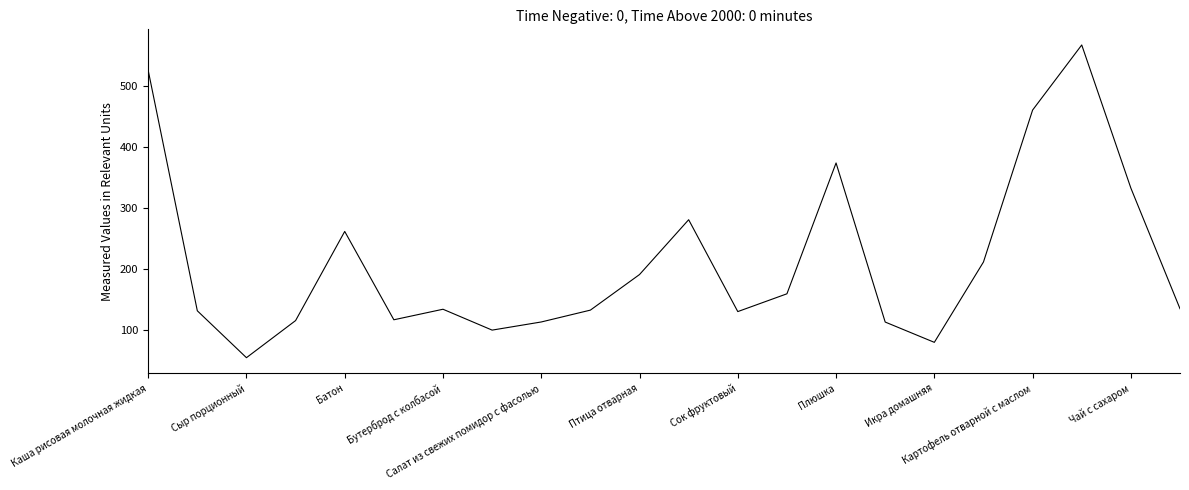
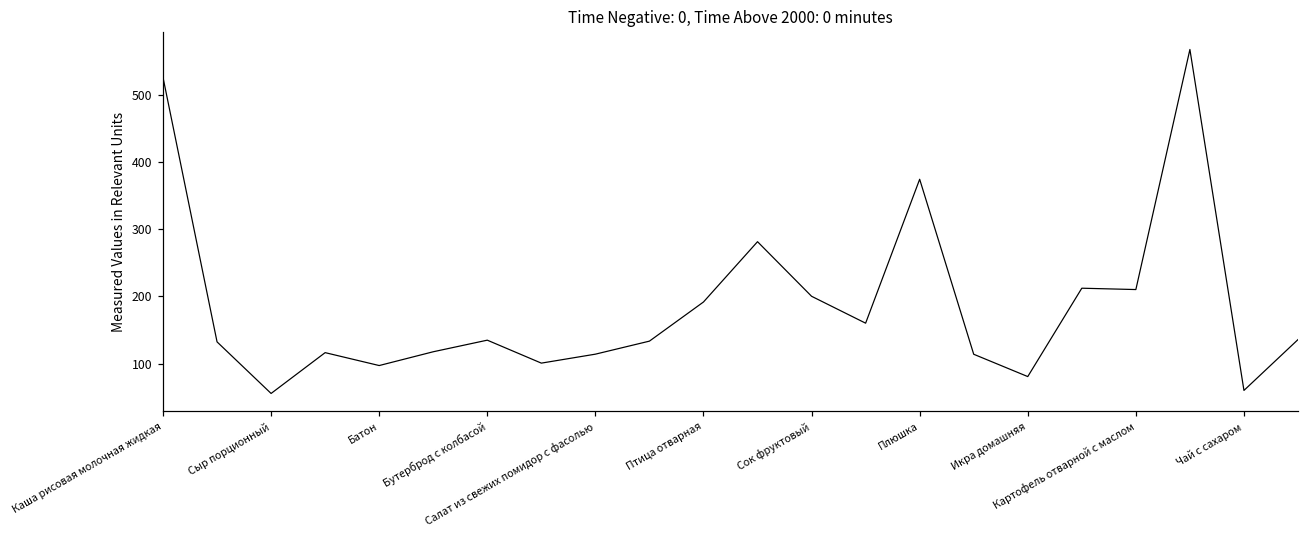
  {
    "Каша рисовая молочная жидкая": 530,
    "Сыр порционный": 60,
-   "Батон": 260,
+   "Батон": 100,
    "Бутерброд с колбасой": 130,
    "Салат из свежих помидор с фасолью": 110,
    "Птица отварная": 190,
-   "Сок фруктовый": 130,
+   "Сок фруктовый": 200,
    "Плюшка": 370,
    "Икра домашняя": 80,
-   "Картофель отварной с маслом": 460,
-   "Чай с сахаром": 330
+   "Картофель отварной с маслом": 210,
+   "Чай с сахаром": 60
  }
